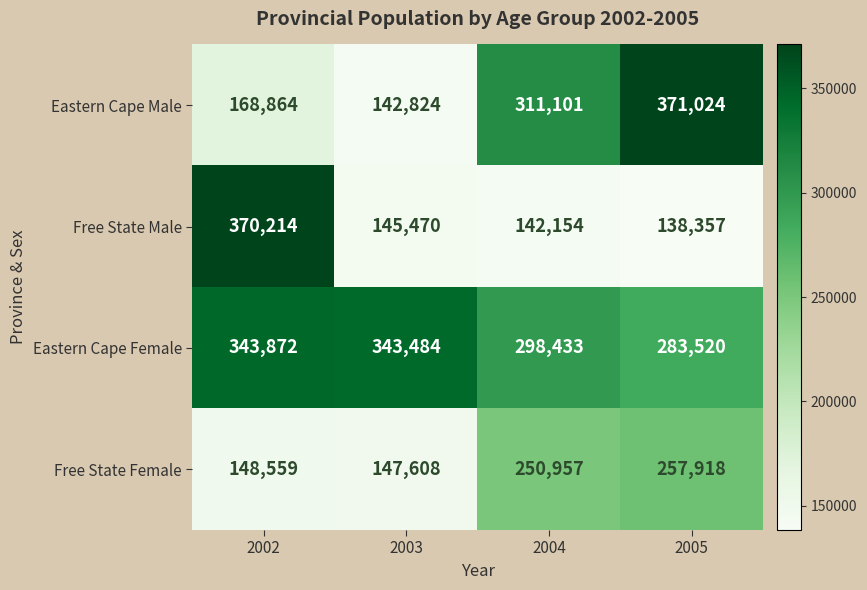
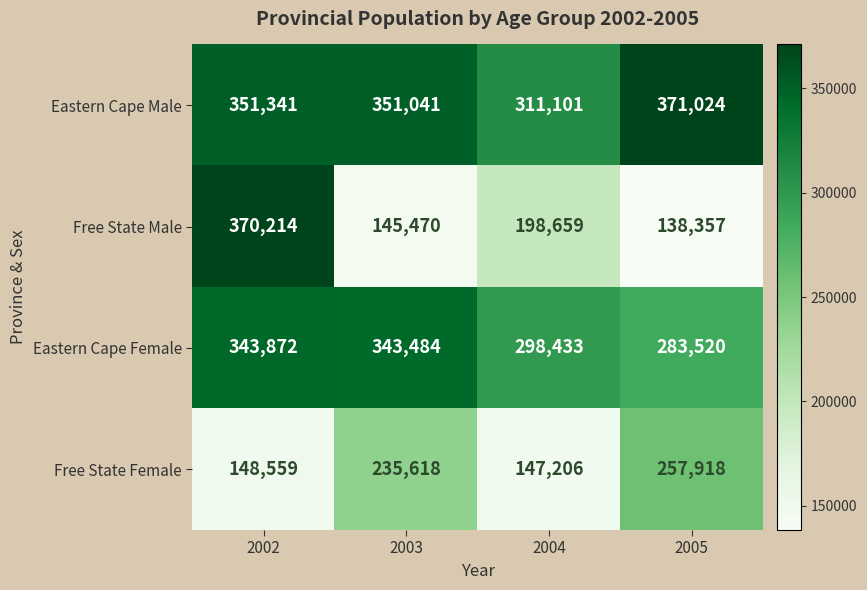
  {
    "Eastern Cape Male": {
-     "2002": "168,864",
-     "2003": "142,824",
+     "2002": "351,341",
+     "2003": "351,041",
      "2004": "311,101",
      "2005": "371,024"
    },
    "Free State Male": {
      "2002": "370,214",
      "2003": "145,470",
-     "2004": "142,154",
+     "2004": "198,659",
      "2005": "138,357"
    },
    "Eastern Cape Female": {
      "2002": "343,872",
      "2003": "343,484",
      "2004": "298,433",
      "2005": "283,520"
    },
    "Free State Female": {
      "2002": "148,559",
-     "2003": "147,608",
-     "2004": "250,957",
+     "2003": "235,618",
+     "2004": "147,206",
      "2005": "257,918"
    }
  }
